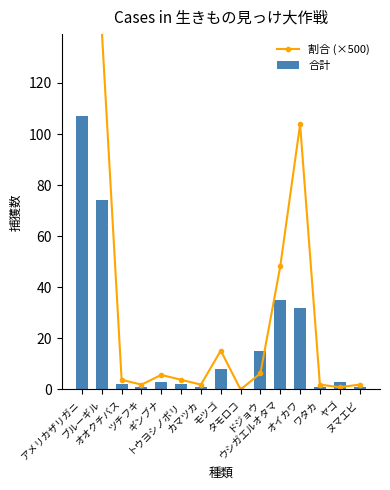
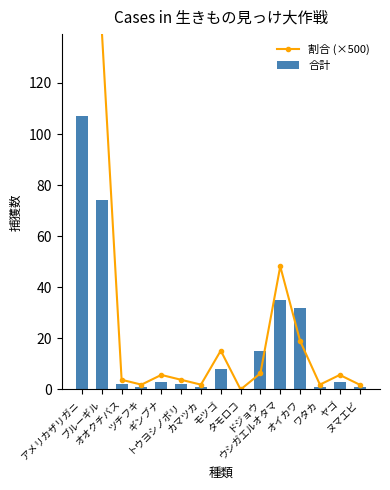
  {
    "合計": {
      "アメリカザリガニ": 107,
      "ブルーギル": 74,
      "オオクチバス": 2,
      "ツチフキ": 1,
      "ギンブナ": 3,
      "トウヨシノボリ": 2,
      "カマツカ": 1,
      "モツゴ": 8,
      "タモロコ": 0,
      "ドジョウ": 15,
      "ウシガエルオタマ": 35,
      "オイカワ": 32,
      "ワタカ": 1,
      "ヤゴ": 3,
      "ヌマエビ": 1
    },
    "割合 (×500)": {
      "オオクチバス": 4,
      "ツチフキ": 2,
      "ギンブナ": 6,
      "トウヨシノボリ": 4,
      "カマツカ": 2,
      "モツゴ": 15,
      "タモロコ": 0,
      "ドジョウ": 6,
      "ウシガエルオタマ": 48,
-     "オイカワ": 104,
+     "オイカワ": 19,
      "ワタカ": 2,
-     "ヤゴ": 1,
+     "ヤゴ": 6,
      "ヌマエビ": 2
    }
  }
